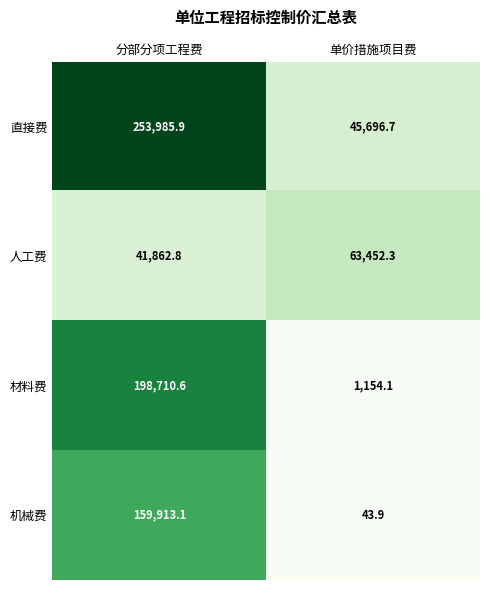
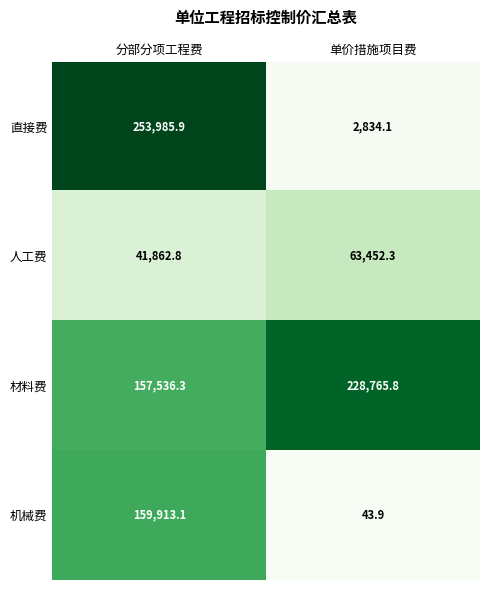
  {
    "直接费": {
      "分部分项工程费": "253,985.9",
-     "单价措施项目费": "45,696.7"
+     "单价措施项目费": "2,834.1"
    },
    "人工费": {
      "分部分项工程费": "41,862.8",
      "单价措施项目费": "63,452.3"
    },
    "材料费": {
-     "分部分项工程费": "198,710.6",
-     "单价措施项目费": "1,154.1"
+     "分部分项工程费": "157,536.3",
+     "单价措施项目费": "228,765.8"
    },
    "机械费": {
      "分部分项工程费": "159,913.1",
      "单价措施项目费": "43.9"
    }
  }
